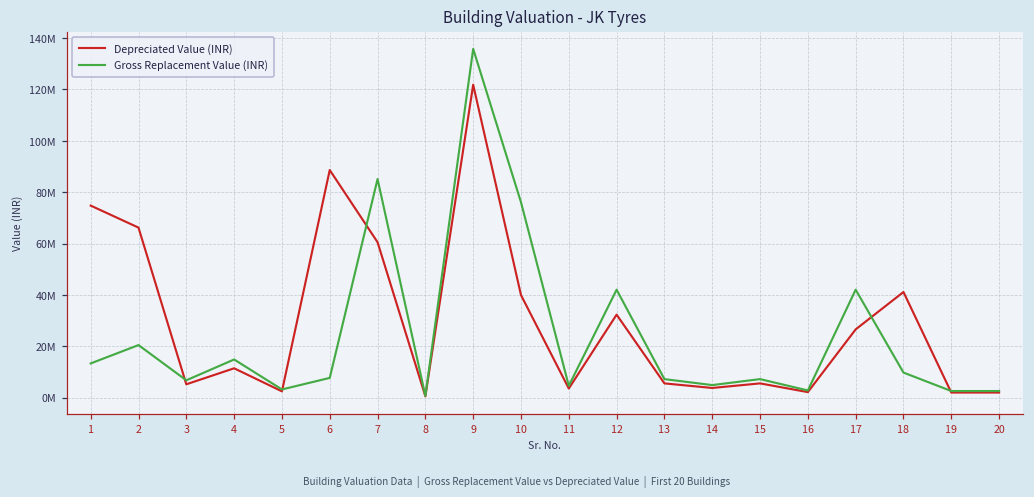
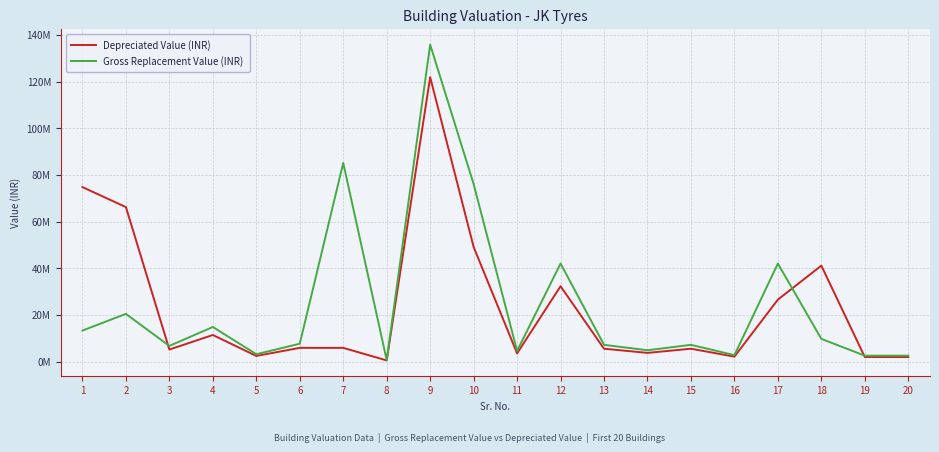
  {
    "Depreciated Value (INR)": {
      "1": 75000000,
      "2": 66000000,
      "3": 5000000,
      "4": 11000000,
-     "6": 89000000,
-     "7": 61000000,
+     "6": 6000000,
+     "7": 6000000,
      "9": 122000000,
-     "10": 40000000,
+     "10": 49000000,
      "12": 32000000,
      "13": 6000000,
      "14": 4000000,
      "15": 6000000,
      "17": 27000000,
      "18": 41000000
    },
    "Gross Replacement Value (INR)": {
      "1": 13000000,
      "2": 20000000,
      "3": 7000000,
      "4": 15000000,
      "6": 8000000,
      "7": 85000000,
      "9": 136000000,
      "10": 76000000,
      "12": 42000000,
      "13": 7000000,
      "14": 5000000,
      "15": 7000000,
      "17": 42000000,
      "18": 10000000
    }
  }
